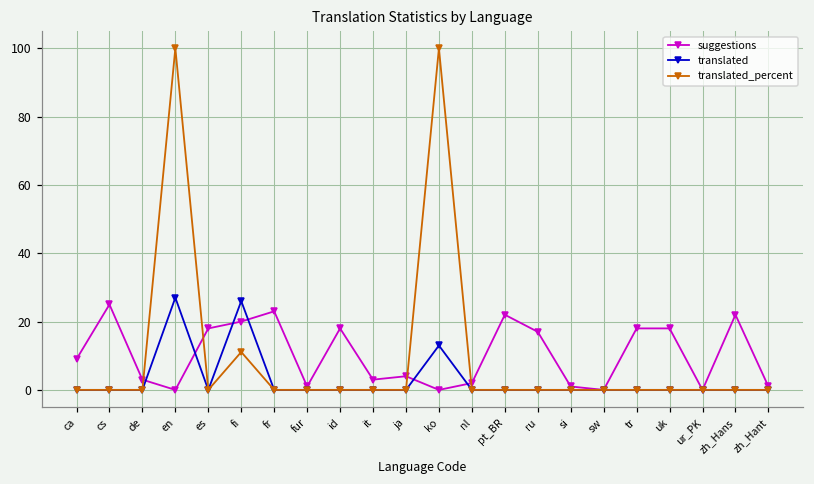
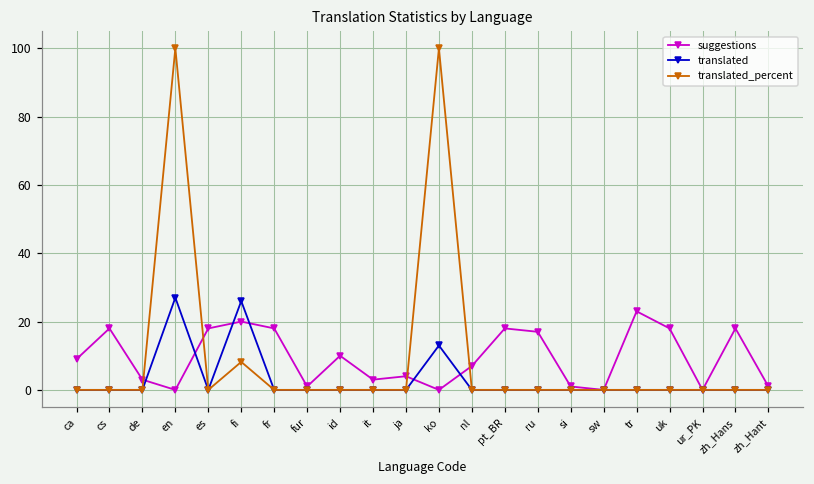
  {
    "suggestions": {
      "ca": 9,
-     "cs": 25,
+     "cs": 18,
      "de": 3,
      "en": 0,
      "es": 18,
      "fi": 20,
-     "fr": 23,
+     "fr": 18,
      "fur": 1,
-     "id": 18,
+     "id": 10,
      "it": 3,
      "ja": 4,
      "ko": 0,
-     "nl": 2,
-     "pt_BR": 22,
+     "nl": 7,
+     "pt_BR": 18,
      "ru": 17,
      "si": 1,
-     "tr": 18,
+     "tr": 23,
      "uk": 18,
-     "zh_Hans": 22,
+     "zh_Hans": 18,
      "zh_Hant": 1
    },
    "translated": {
      "en": 27,
      "fi": 26,
      "ko": 13
    },
    "translated_percent": {
      "en": 100,
-     "fi": 11,
+     "fi": 8,
      "ko": 100
    }
  }
